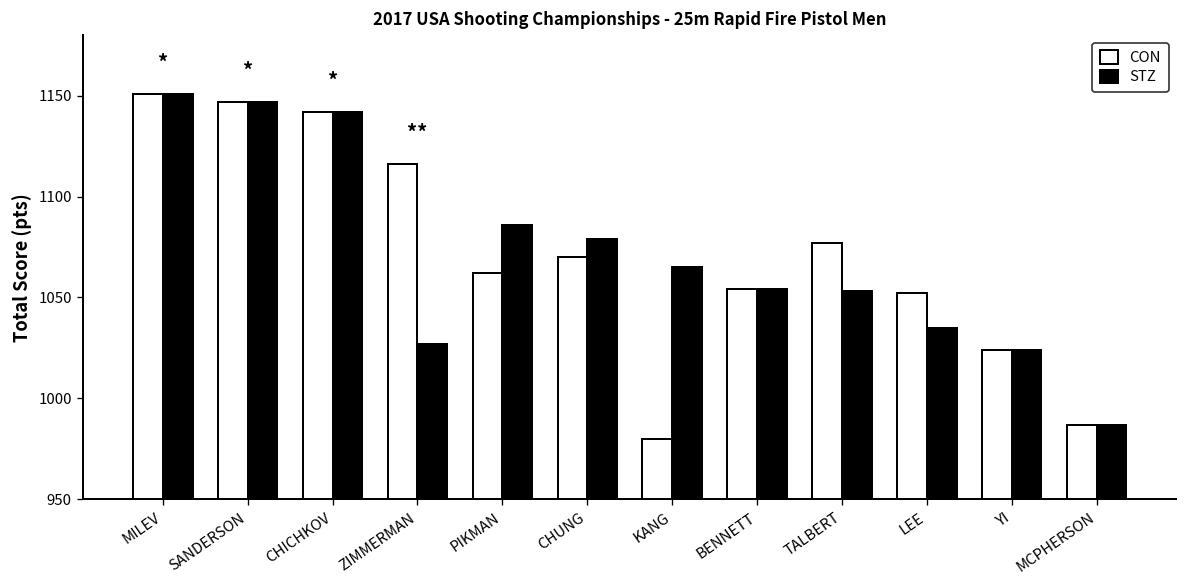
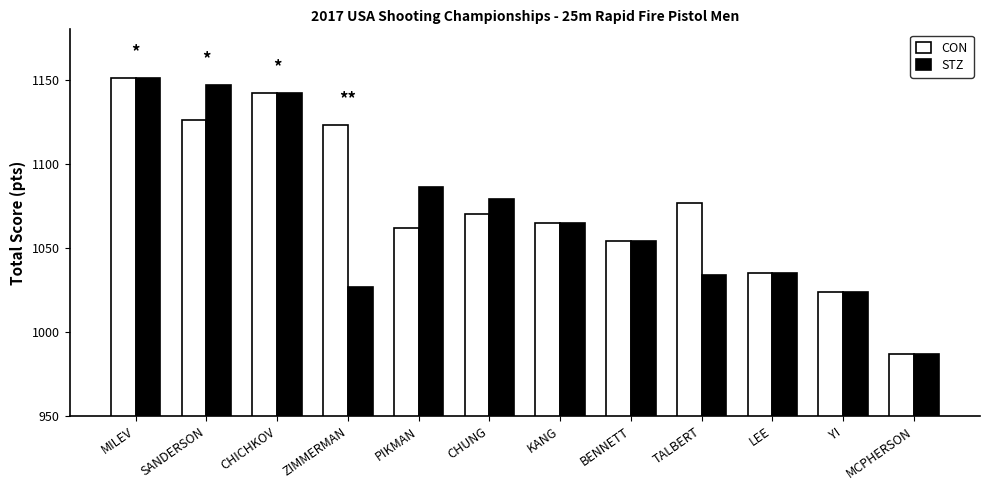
  {
    "CON": {
      "MILEV": 1151,
-     "SANDERSON": 1147,
+     "SANDERSON": 1126,
      "CHICHKOV": 1142,
-     "ZIMMERMAN": 1116,
+     "ZIMMERMAN": 1123,
      "PIKMAN": 1062,
      "CHUNG": 1070,
-     "KANG": 980,
+     "KANG": 1065,
      "BENNETT": 1054,
      "TALBERT": 1077,
-     "LEE": 1052,
+     "LEE": 1035,
      "YI": 1024,
      "MCPHERSON": 987
    },
    "STZ": {
      "MILEV": 1151,
      "SANDERSON": 1147,
      "CHICHKOV": 1142,
      "ZIMMERMAN": 1027,
      "PIKMAN": 1086,
      "CHUNG": 1079,
      "KANG": 1065,
      "BENNETT": 1054,
-     "TALBERT": 1053,
+     "TALBERT": 1034,
      "LEE": 1035,
      "YI": 1024,
      "MCPHERSON": 987
    }
  }
